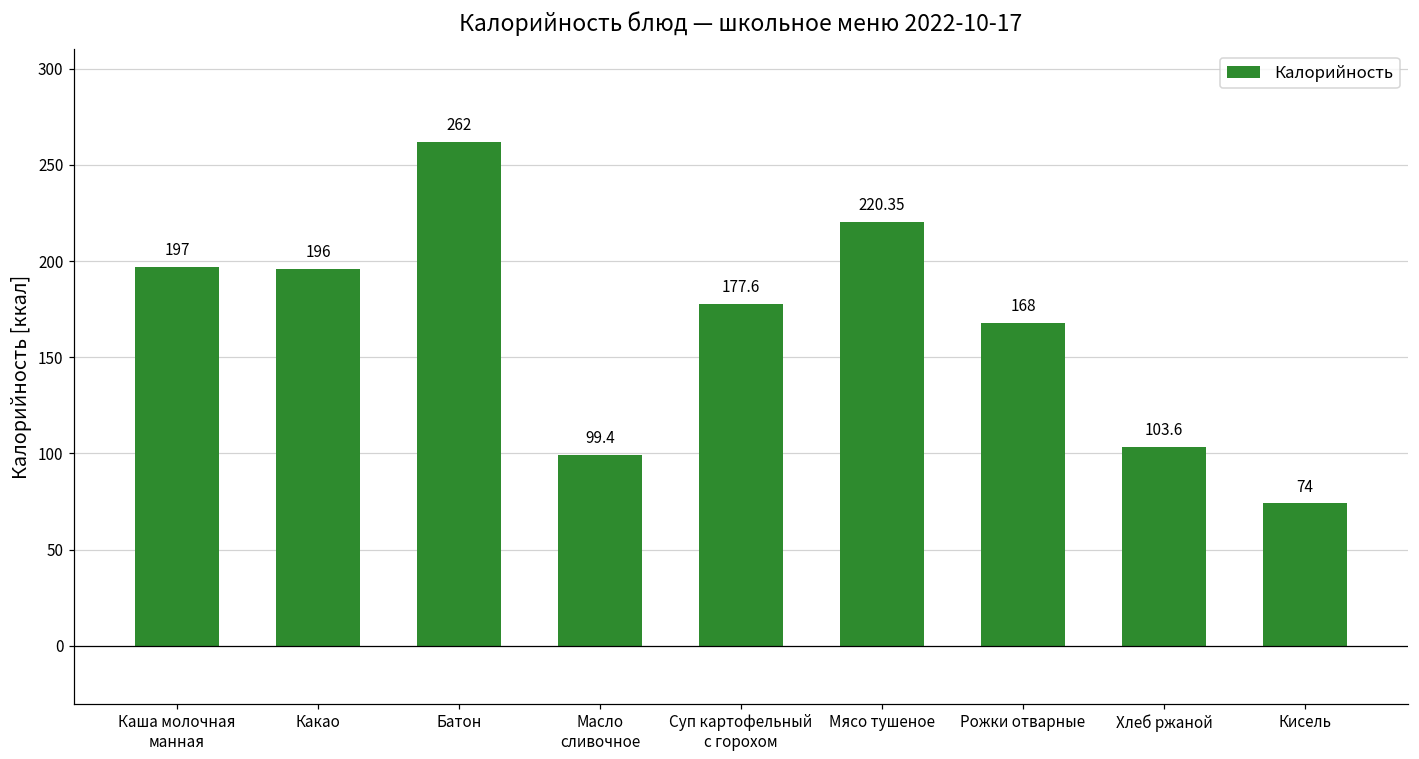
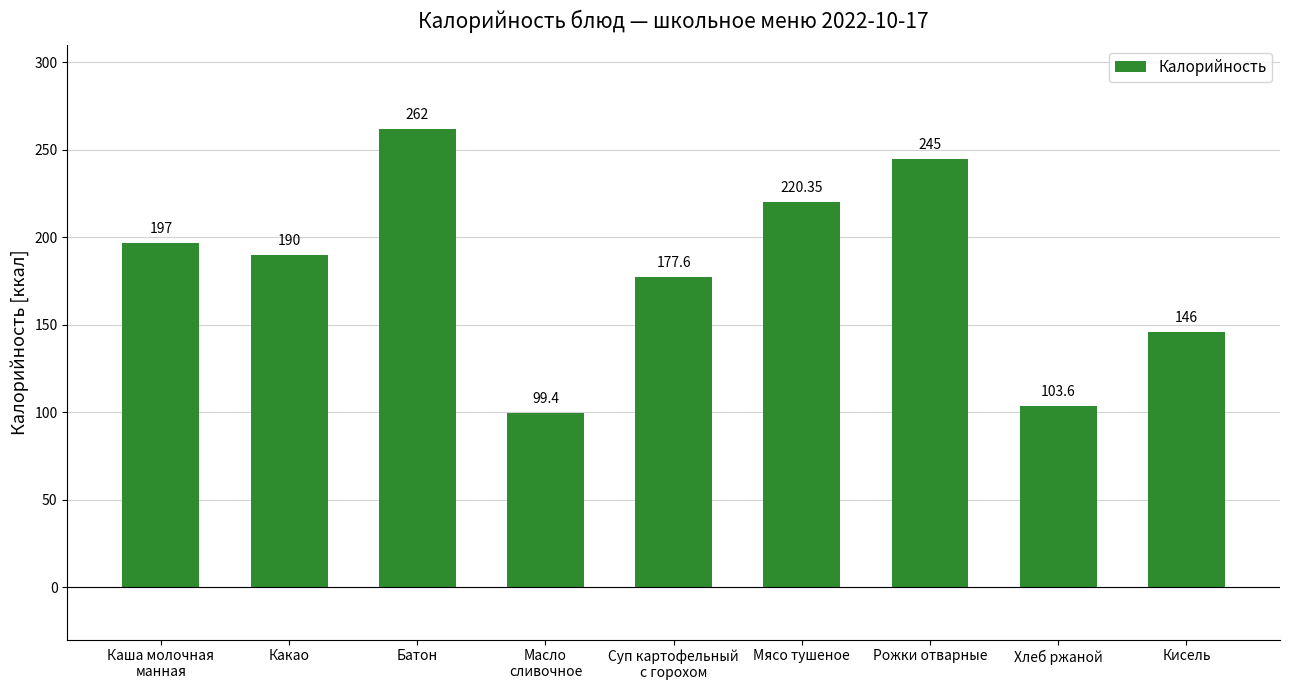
  {
    "Каша молочная манная": 197,
-   "Какао": 196,
+   "Какао": 190,
    "Батон": 262,
    "Масло сливочное": 99.4,
    "Суп картофельный с горохом": 177.6,
    "Мясо тушеное": 220.35,
-   "Рожки отварные": 168,
+   "Рожки отварные": 245,
    "Хлеб ржаной": 103.6,
-   "Кисель": 74
+   "Кисель": 146
  }
